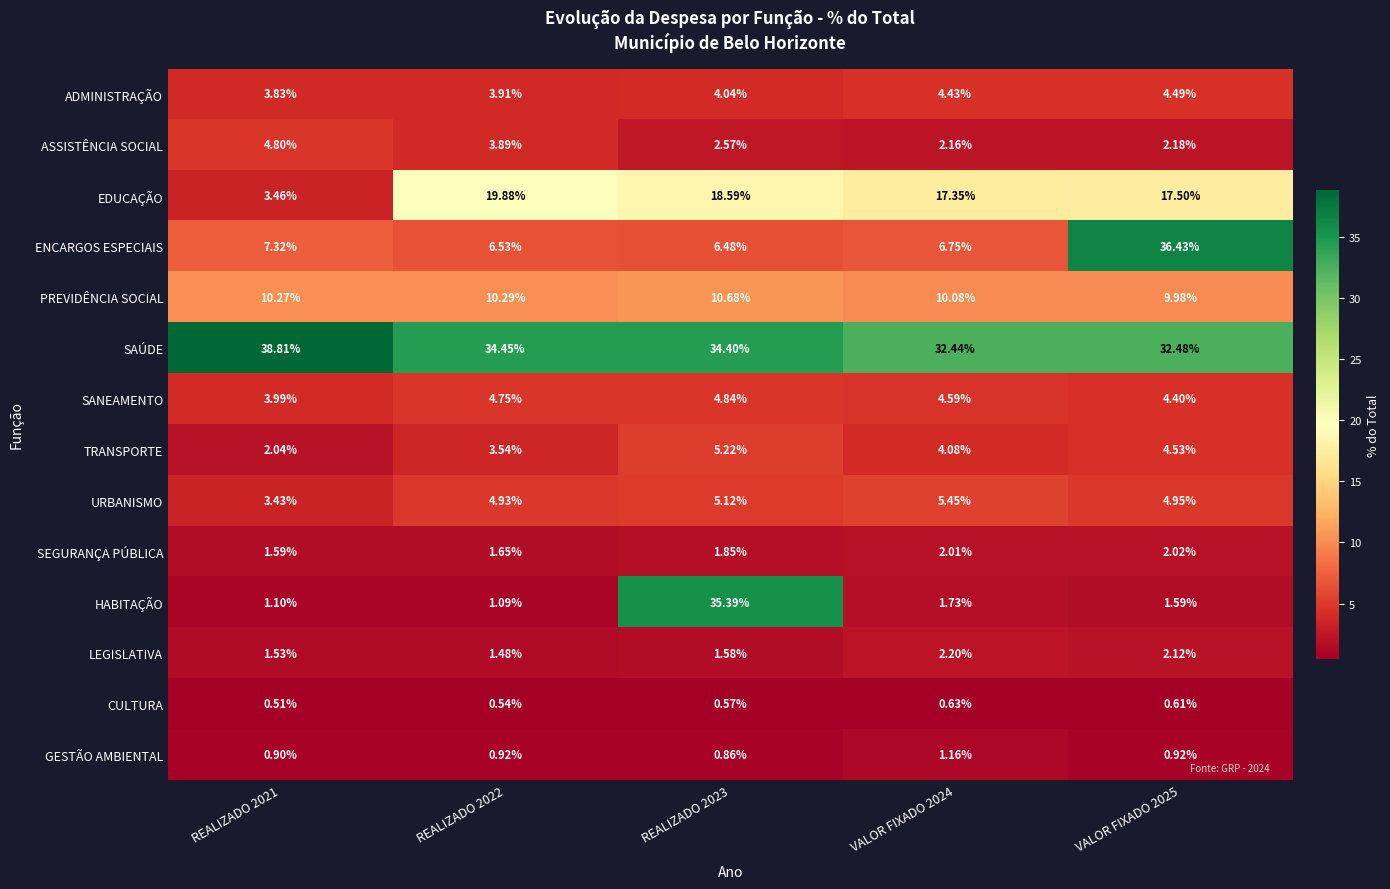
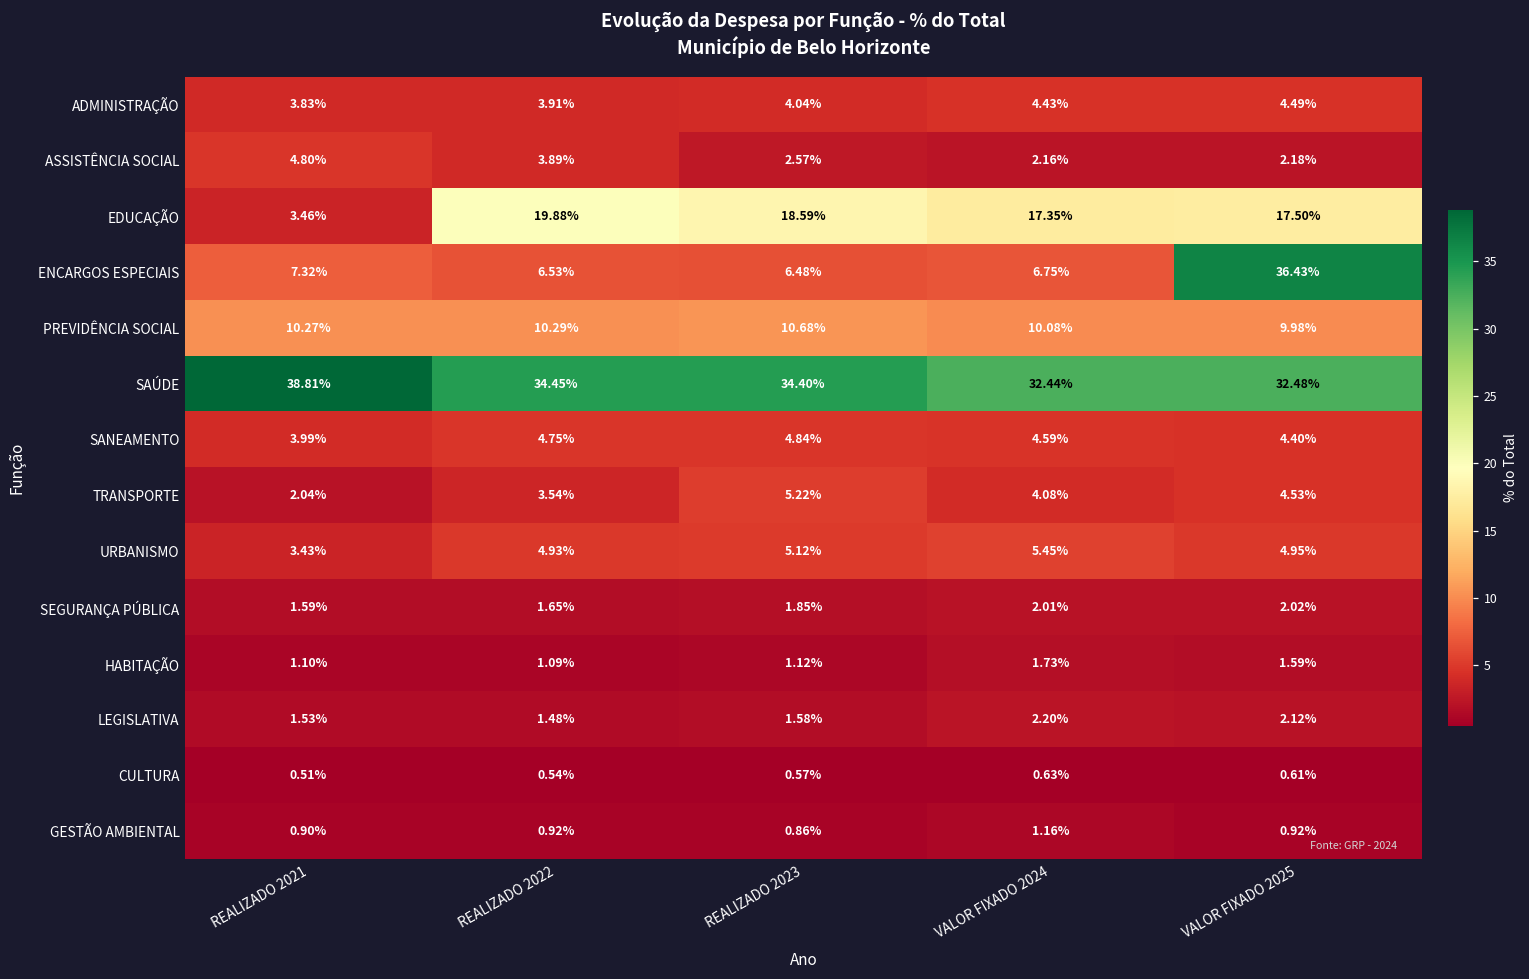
  {
    "ADMINISTRAÇÃO": {
      "REALIZADO 2021": "3.83%",
      "REALIZADO 2022": "3.91%",
      "REALIZADO 2023": "4.04%",
      "VALOR FIXADO 2024": "4.43%",
      "VALOR FIXADO 2025": "4.49%"
    },
    "ASSISTÊNCIA SOCIAL": {
      "REALIZADO 2021": "4.80%",
      "REALIZADO 2022": "3.89%",
      "REALIZADO 2023": "2.57%",
      "VALOR FIXADO 2024": "2.16%",
      "VALOR FIXADO 2025": "2.18%"
    },
    "EDUCAÇÃO": {
      "REALIZADO 2021": "3.46%",
      "REALIZADO 2022": "19.88%",
      "REALIZADO 2023": "18.59%",
      "VALOR FIXADO 2024": "17.35%",
      "VALOR FIXADO 2025": "17.50%"
    },
    "ENCARGOS ESPECIAIS": {
      "REALIZADO 2021": "7.32%",
      "REALIZADO 2022": "6.53%",
      "REALIZADO 2023": "6.48%",
      "VALOR FIXADO 2024": "6.75%",
      "VALOR FIXADO 2025": "36.43%"
    },
    "PREVIDÊNCIA SOCIAL": {
      "REALIZADO 2021": "10.27%",
      "REALIZADO 2022": "10.29%",
      "REALIZADO 2023": "10.68%",
      "VALOR FIXADO 2024": "10.08%",
      "VALOR FIXADO 2025": "9.98%"
    },
    "SAÚDE": {
      "REALIZADO 2021": "38.81%",
      "REALIZADO 2022": "34.45%",
      "REALIZADO 2023": "34.40%",
      "VALOR FIXADO 2024": "32.44%",
      "VALOR FIXADO 2025": "32.48%"
    },
    "SANEAMENTO": {
      "REALIZADO 2021": "3.99%",
      "REALIZADO 2022": "4.75%",
      "REALIZADO 2023": "4.84%",
      "VALOR FIXADO 2024": "4.59%",
      "VALOR FIXADO 2025": "4.40%"
    },
    "TRANSPORTE": {
      "REALIZADO 2021": "2.04%",
      "REALIZADO 2022": "3.54%",
      "REALIZADO 2023": "5.22%",
      "VALOR FIXADO 2024": "4.08%",
      "VALOR FIXADO 2025": "4.53%"
    },
    "URBANISMO": {
      "REALIZADO 2021": "3.43%",
      "REALIZADO 2022": "4.93%",
      "REALIZADO 2023": "5.12%",
      "VALOR FIXADO 2024": "5.45%",
      "VALOR FIXADO 2025": "4.95%"
    },
    "SEGURANÇA PÚBLICA": {
      "REALIZADO 2021": "1.59%",
      "REALIZADO 2022": "1.65%",
      "REALIZADO 2023": "1.85%",
      "VALOR FIXADO 2024": "2.01%",
      "VALOR FIXADO 2025": "2.02%"
    },
    "HABITAÇÃO": {
      "REALIZADO 2021": "1.10%",
      "REALIZADO 2022": "1.09%",
-     "REALIZADO 2023": "35.39%",
+     "REALIZADO 2023": "1.12%",
      "VALOR FIXADO 2024": "1.73%",
      "VALOR FIXADO 2025": "1.59%"
    },
    "LEGISLATIVA": {
      "REALIZADO 2021": "1.53%",
      "REALIZADO 2022": "1.48%",
      "REALIZADO 2023": "1.58%",
      "VALOR FIXADO 2024": "2.20%",
      "VALOR FIXADO 2025": "2.12%"
    },
    "CULTURA": {
      "REALIZADO 2021": "0.51%",
      "REALIZADO 2022": "0.54%",
      "REALIZADO 2023": "0.57%",
      "VALOR FIXADO 2024": "0.63%",
      "VALOR FIXADO 2025": "0.61%"
    },
    "GESTÃO AMBIENTAL": {
      "REALIZADO 2021": "0.90%",
      "REALIZADO 2022": "0.92%",
      "REALIZADO 2023": "0.86%",
      "VALOR FIXADO 2024": "1.16%"
    }
  }
